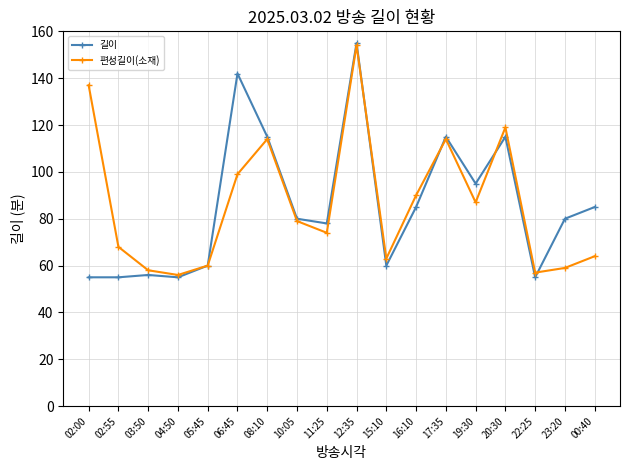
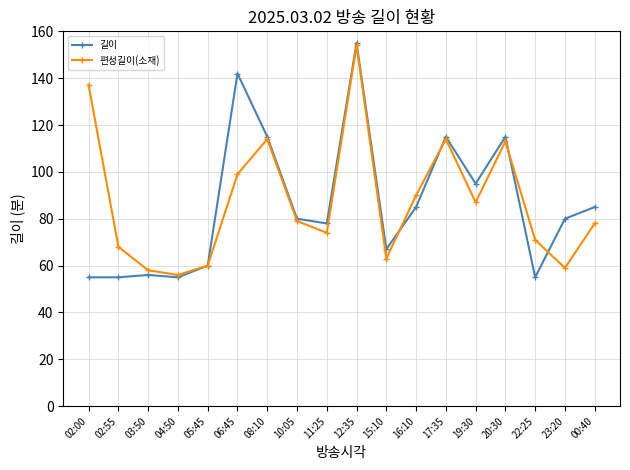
  {
    "길이": {
      "02:00": 55,
      "02:55": 55,
      "03:50": 56,
      "06:45": 142,
      "11:25": 78,
-     "15:10": 60,
+     "15:10": 67,
      "16:10": 85,
      "19:30": 95,
      "20:30": 115,
      "22:25": 55,
      "23:20": 80,
      "00:40": 85
    },
    "편성길이(소재)": {
      "02:00": 137,
      "02:55": 68,
      "03:50": 58,
      "06:45": 99,
      "11:25": 74,
      "15:10": 63,
      "16:10": 90,
      "19:30": 87,
-     "20:30": 119,
-     "22:25": 57,
+     "20:30": 113,
+     "22:25": 71,
      "23:20": 59,
-     "00:40": 64
+     "00:40": 78
    }
  }
